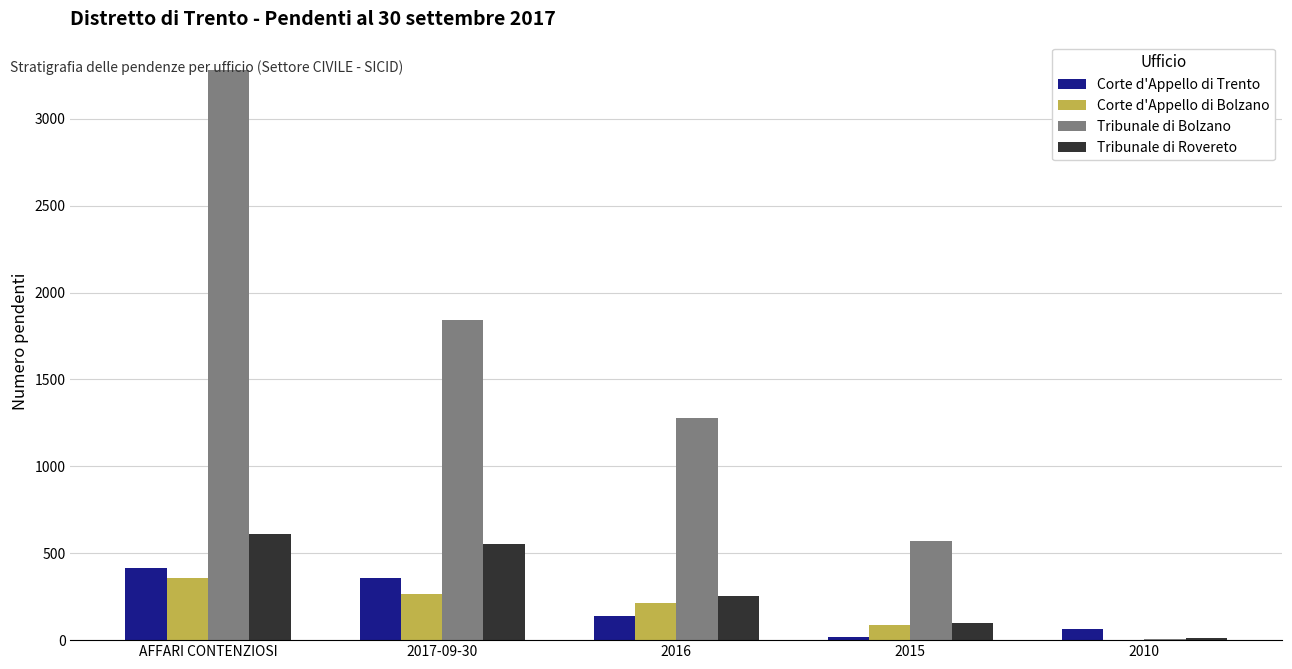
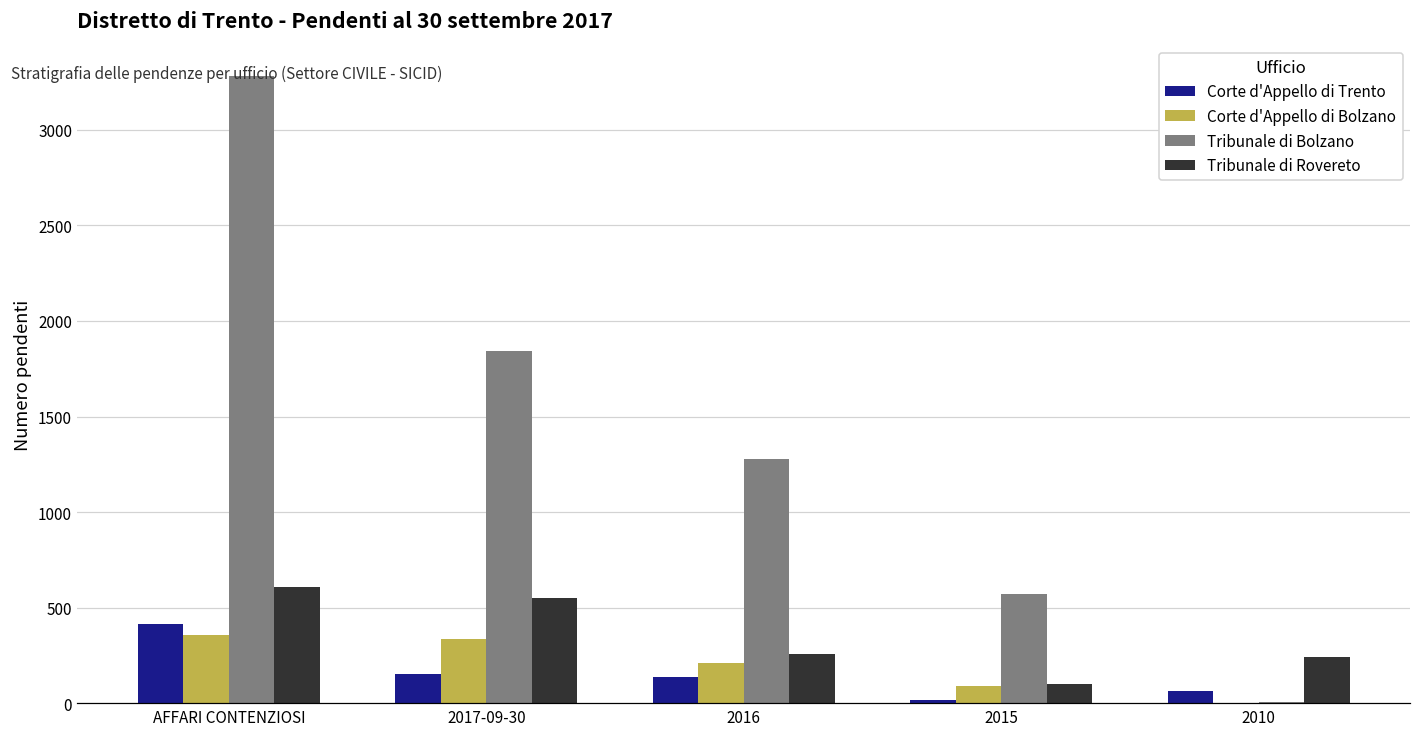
  {
    "Corte d'Appello di Trento": {
      "AFFARI CONTENZIOSI": 410,
-     "2017-09-30": 360,
+     "2017-09-30": 150,
      "2016": 140,
      "2015": 20,
      "2010": 60
    },
    "Corte d'Appello di Bolzano": {
      "AFFARI CONTENZIOSI": 360,
-     "2017-09-30": 270,
+     "2017-09-30": 330,
      "2016": 210,
      "2015": 90
    },
    "Tribunale di Bolzano": {
      "AFFARI CONTENZIOSI": 3280,
      "2017-09-30": 1840,
      "2016": 1280,
      "2015": 570
    },
    "Tribunale di Rovereto": {
      "AFFARI CONTENZIOSI": 610,
      "2017-09-30": 550,
      "2016": 260,
      "2015": 100,
-     "2010": 10
+     "2010": 240
    }
  }
